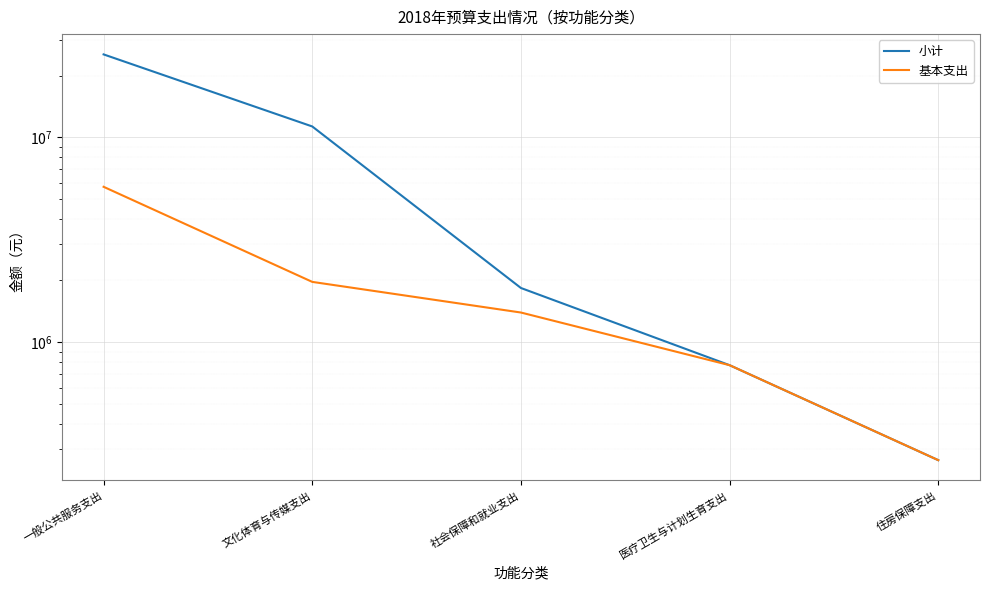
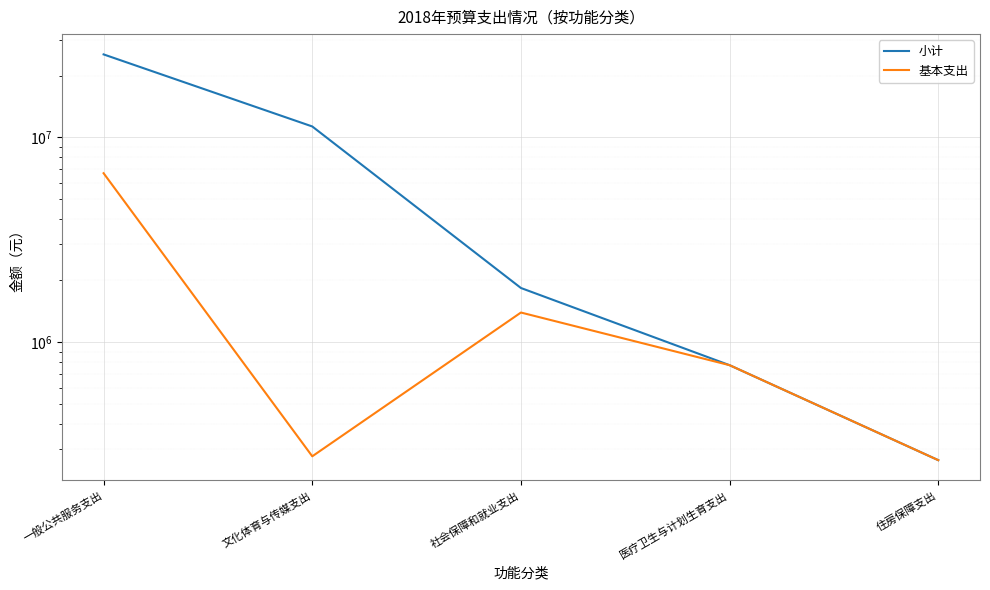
  {
    "小计": {
      "一般公共服务支出": 25000000,
      "文化体育与传媒支出": 11000000,
      "社会保障和就业支出": 1800000
    },
    "基本支出": {
-     "一般公共服务支出": 5700000,
-     "文化体育与传媒支出": 2000000,
+     "一般公共服务支出": 6700000,
+     "文化体育与传媒支出": 280000,
      "社会保障和就业支出": 1400000
    }
  }
